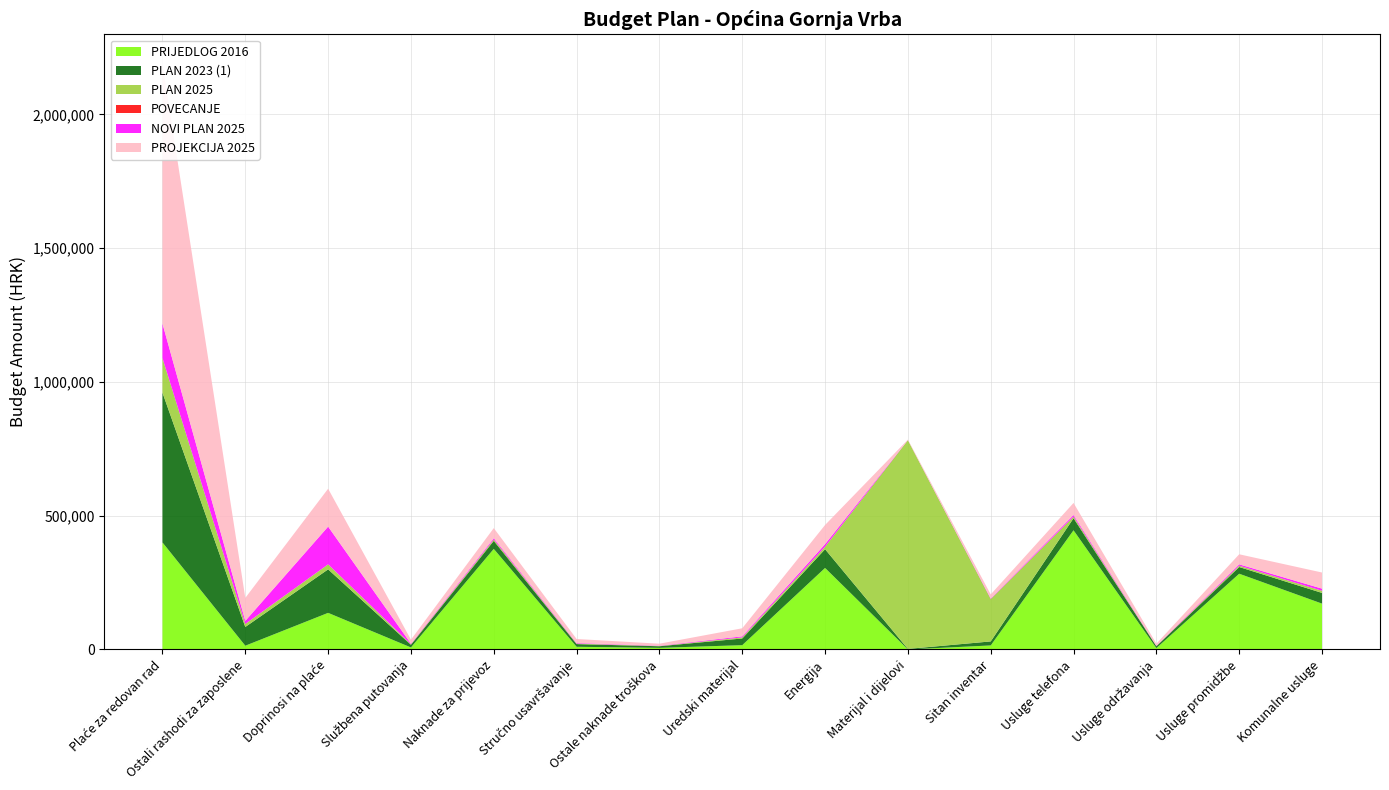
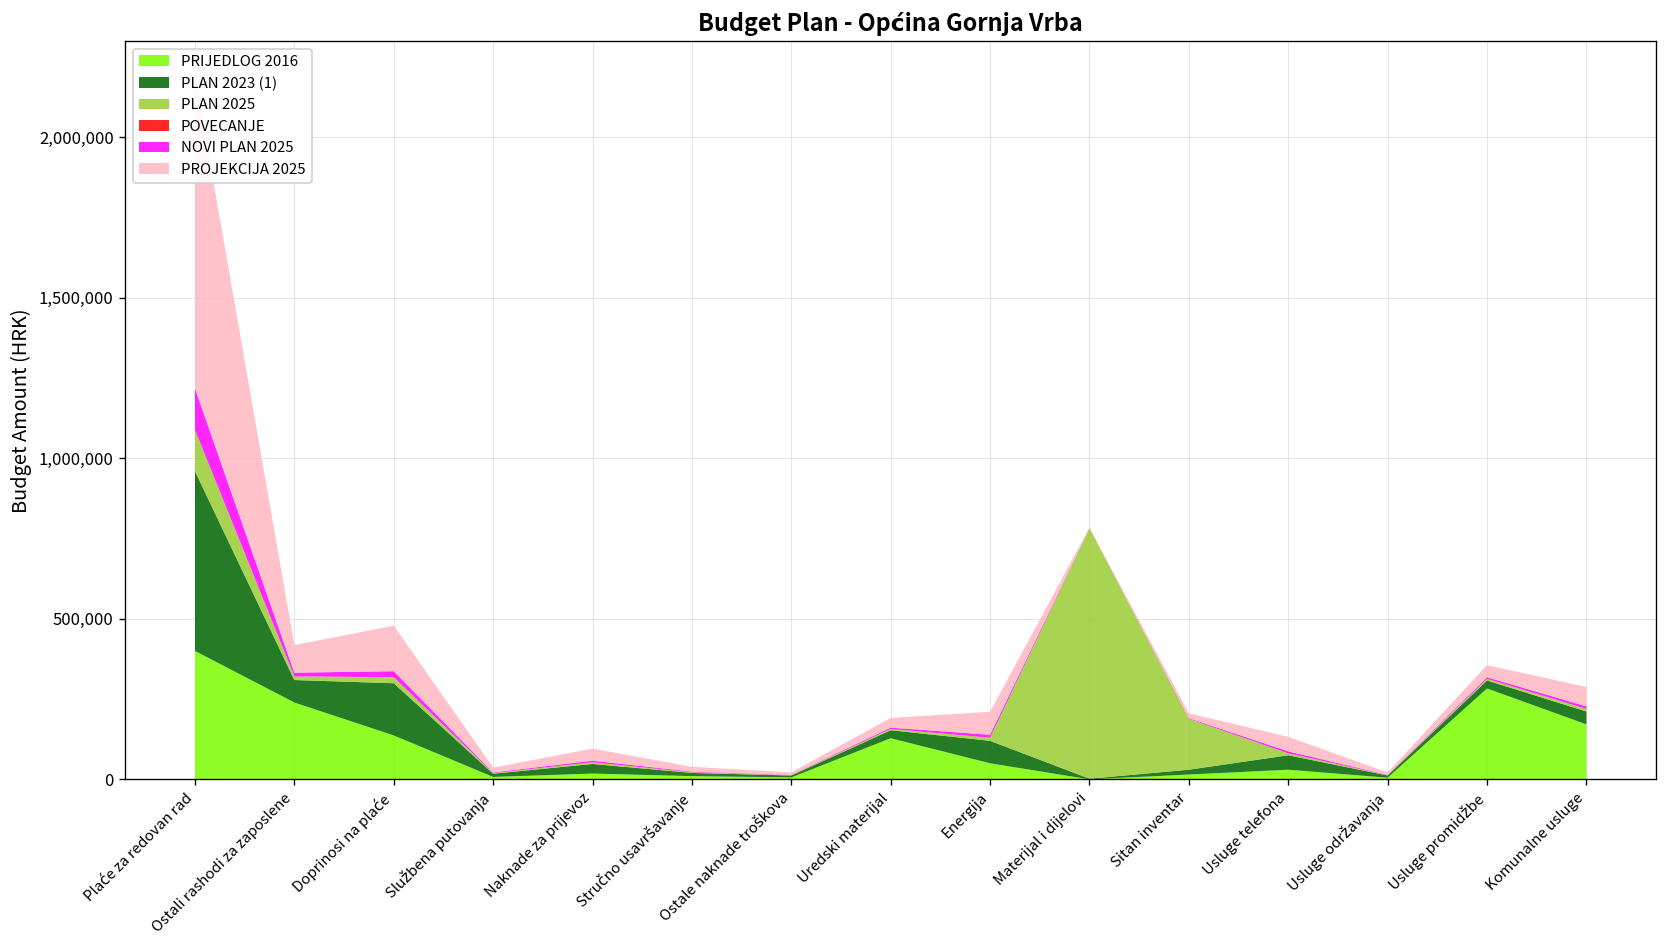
  {
    "PRIJEDLOG 2016": {
      "Plaće za redovan rad": "400,000",
-     "Ostali rashodi za zaposlene": "10,000",
+     "Ostali rashodi za zaposlene": "240,000",
      "Doprinosi na plaće": "140,000",
-     "Naknade za prijevoz": "380,000",
+     "Naknade za prijevoz": "20,000",
      "Stručno usavršavanje": "10,000",
-     "Uredski materijal": "20,000",
-     "Energija": "300,000",
+     "Uredski materijal": "130,000",
+     "Energija": "50,000",
      "Sitan inventar": "20,000",
-     "Usluge telefona": "450,000",
+     "Usluge telefona": "30,000",
      "Usluge promidžbe": "280,000",
      "Komunalne usluge": "170,000"
    },
    "PLAN 2023 (1)": {
      "Plaće za redovan rad": "560,000",
      "Ostali rashodi za zaposlene": "70,000",
      "Doprinosi na plaće": "160,000",
      "Sitan inventar": "10,000"
    },
    "NOVI PLAN 2025": {
      "Plaće za redovan rad": "130,000",
      "Ostali rashodi za zaposlene": "10,000",
-     "Doprinosi na plaće": "140,000"
+     "Doprinosi na plaće": "20,000"
    },
    "PROJEKCIJA 2025": {
      "Ostali rashodi za zaposlene": "90,000",
      "Doprinosi na plaće": "140,000",
      "Službena putovanja": "20,000",
      "Naknade za prijevoz": "40,000",
      "Stručno usavršavanje": "20,000",
      "Uredski materijal": "30,000",
      "Energija": "70,000",
      "Sitan inventar": "20,000",
      "Usluge telefona": "50,000",
      "Usluge promidžbe": "40,000",
      "Komunalne usluge": "60,000"
    }
  }
